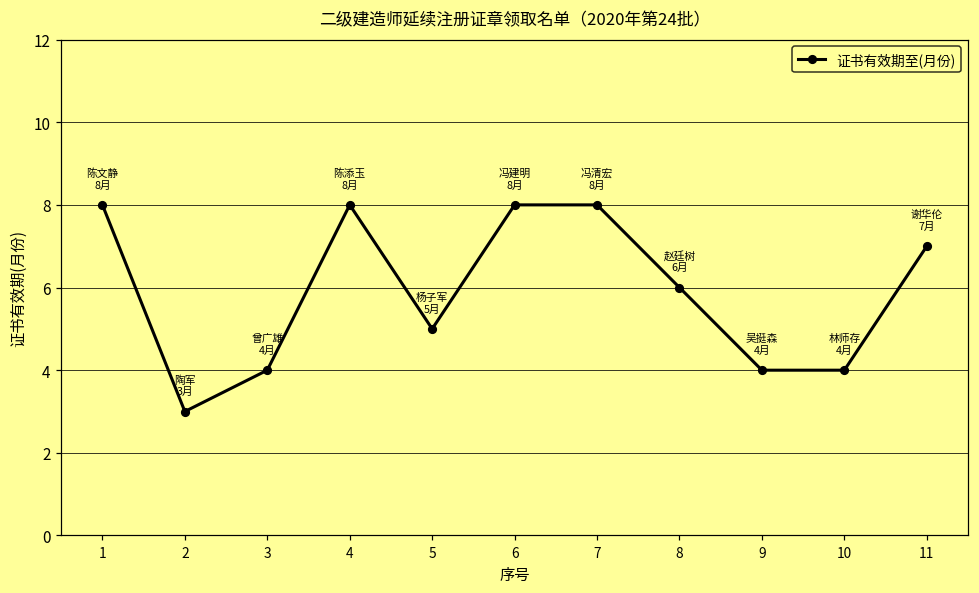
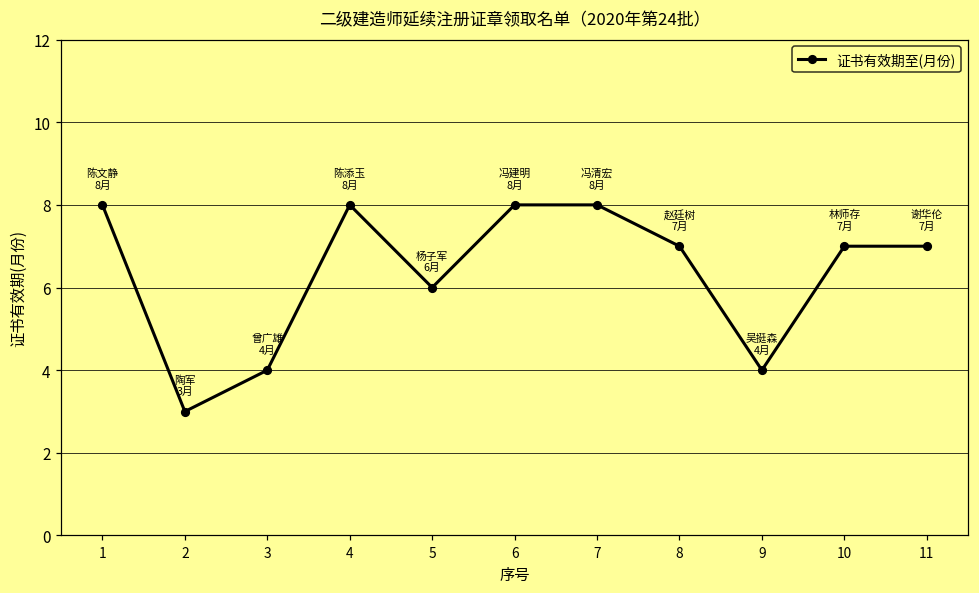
  {
    "1": "8月",
    "2": "3月",
    "3": "4月",
    "4": "8月",
-   "5": "5月",
+   "5": "6月",
    "6": "8月",
    "7": "8月",
-   "8": "6月",
+   "8": "7月",
    "9": "4月",
-   "10": "4月",
+   "10": "7月",
    "11": "7月"
  }
